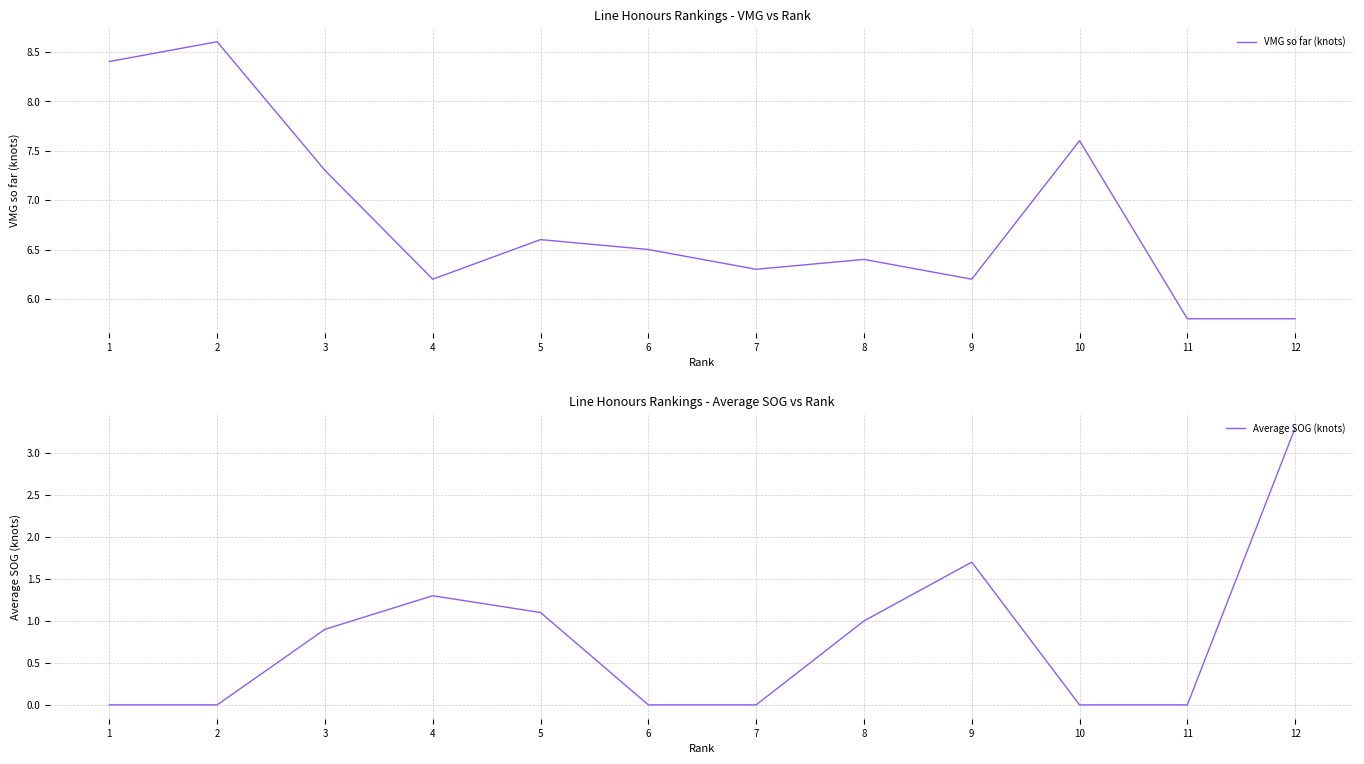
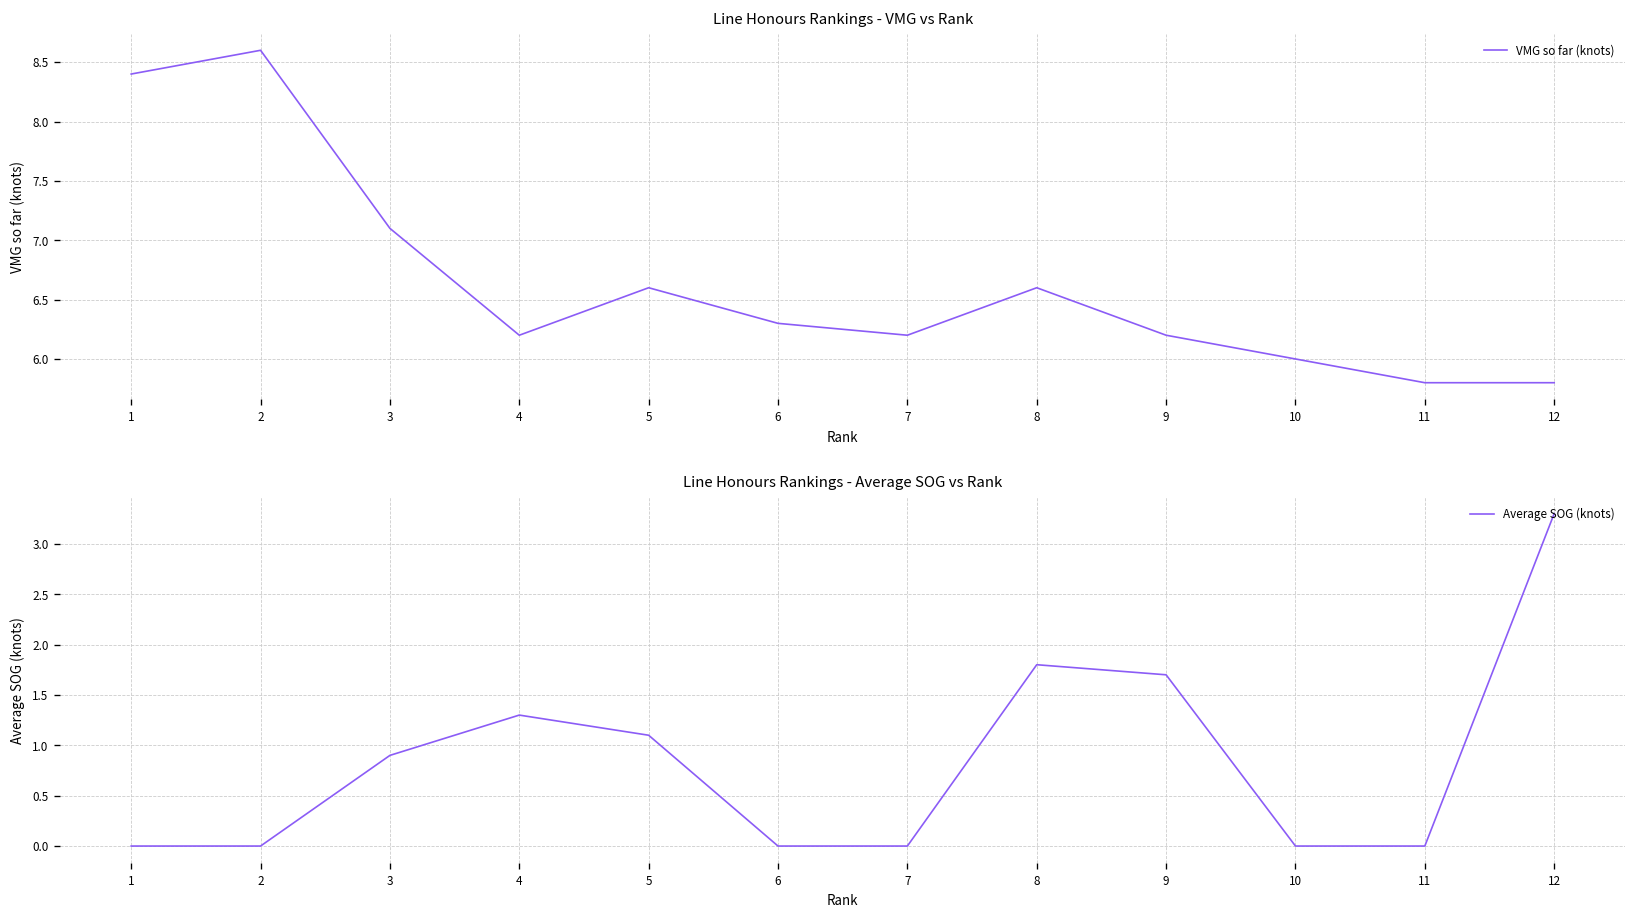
  {
    "Line Honours Rankings - VMG vs Rank": {
      "1": 8.4,
      "2": 8.6,
-     "3": 7.3,
+     "3": 7.1,
      "4": 6.2,
      "5": 6.6,
-     "6": 6.5,
-     "7": 6.3,
-     "8": 6.4,
+     "6": 6.3,
+     "7": 6.2,
+     "8": 6.6,
      "9": 6.2,
-     "10": 7.6,
+     "10": 6.0,
      "11": 5.8,
      "12": 5.8
    },
    "Line Honours Rankings - Average SOG vs Rank": {
      "1": 0.0,
      "2": 0.0,
      "3": 0.9,
      "4": 1.3,
      "5": 1.1,
      "6": 0.0,
      "7": 0.0,
-     "8": 1.0,
+     "8": 1.8,
      "9": 1.7,
      "10": 0.0,
      "11": 0.0,
      "12": 3.3
    }
  }
